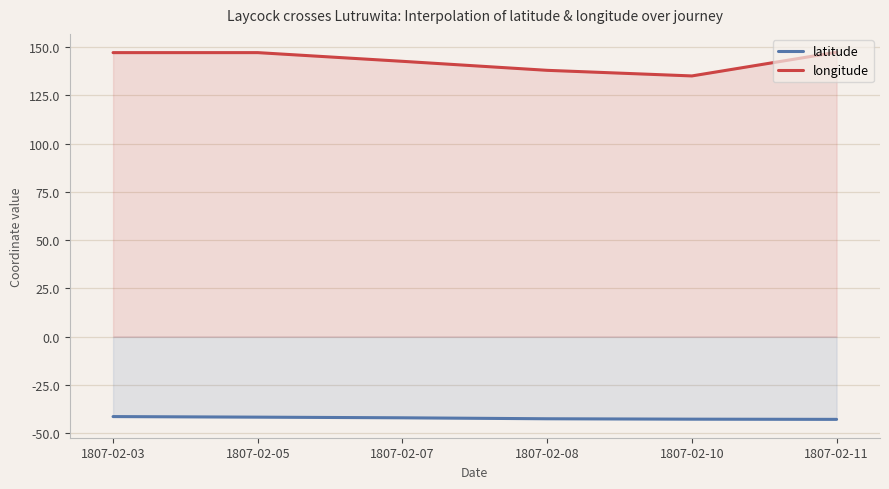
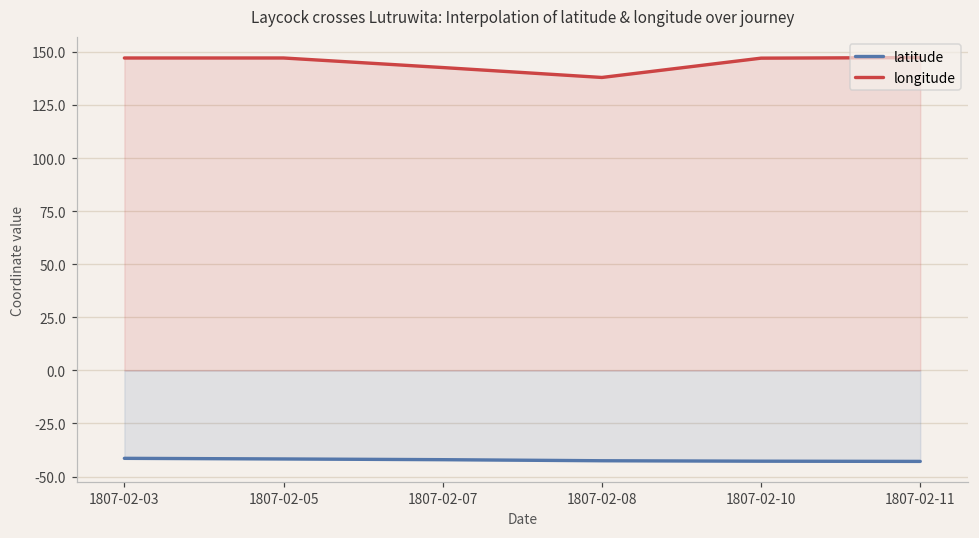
  {
    "longitude": {
      "1807-02-03": 147,
      "1807-02-05": 147,
      "1807-02-07": 143,
      "1807-02-08": 138,
-     "1807-02-10": 135
+     "1807-02-10": 147
    }
  }
